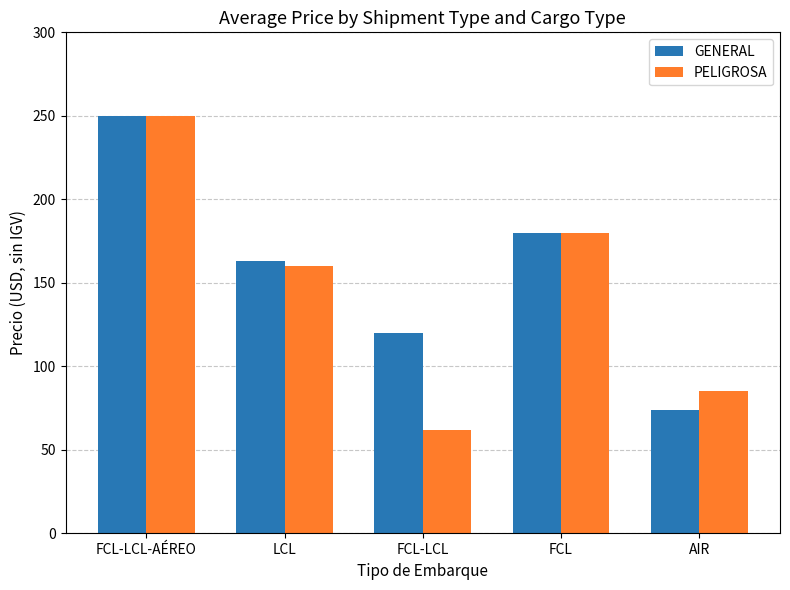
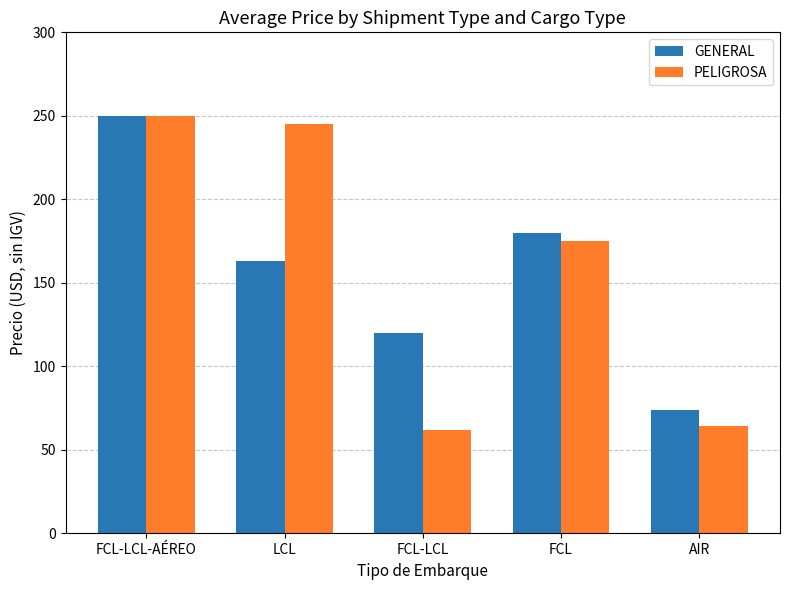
  {
    "GENERAL": {
      "FCL-LCL-AÉREO": 250,
      "LCL": 163,
      "FCL-LCL": 120,
      "FCL": 180,
      "AIR": 74
    },
    "PELIGROSA": {
      "FCL-LCL-AÉREO": 250,
-     "LCL": 160,
+     "LCL": 245,
      "FCL-LCL": 62,
-     "FCL": 180,
-     "AIR": 85
+     "FCL": 175,
+     "AIR": 64
    }
  }
